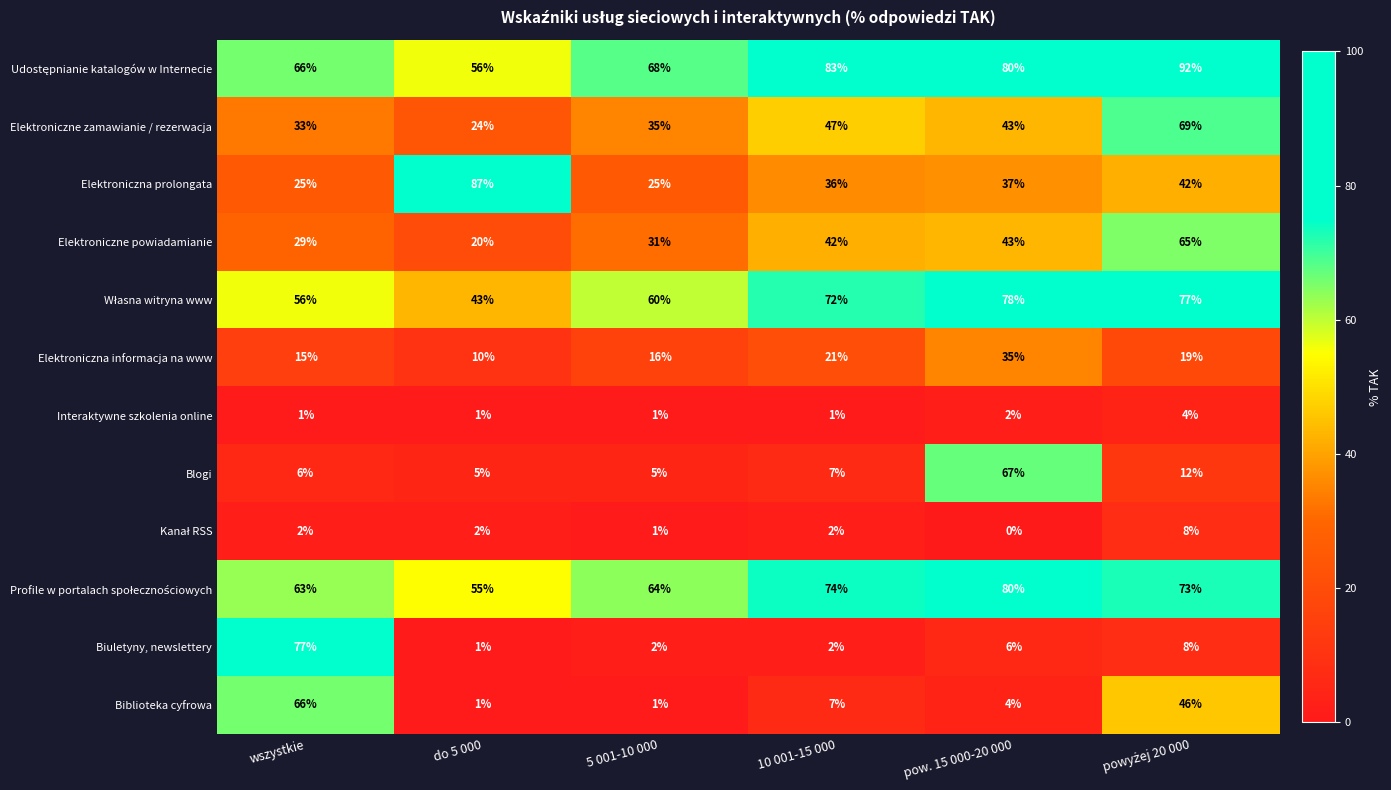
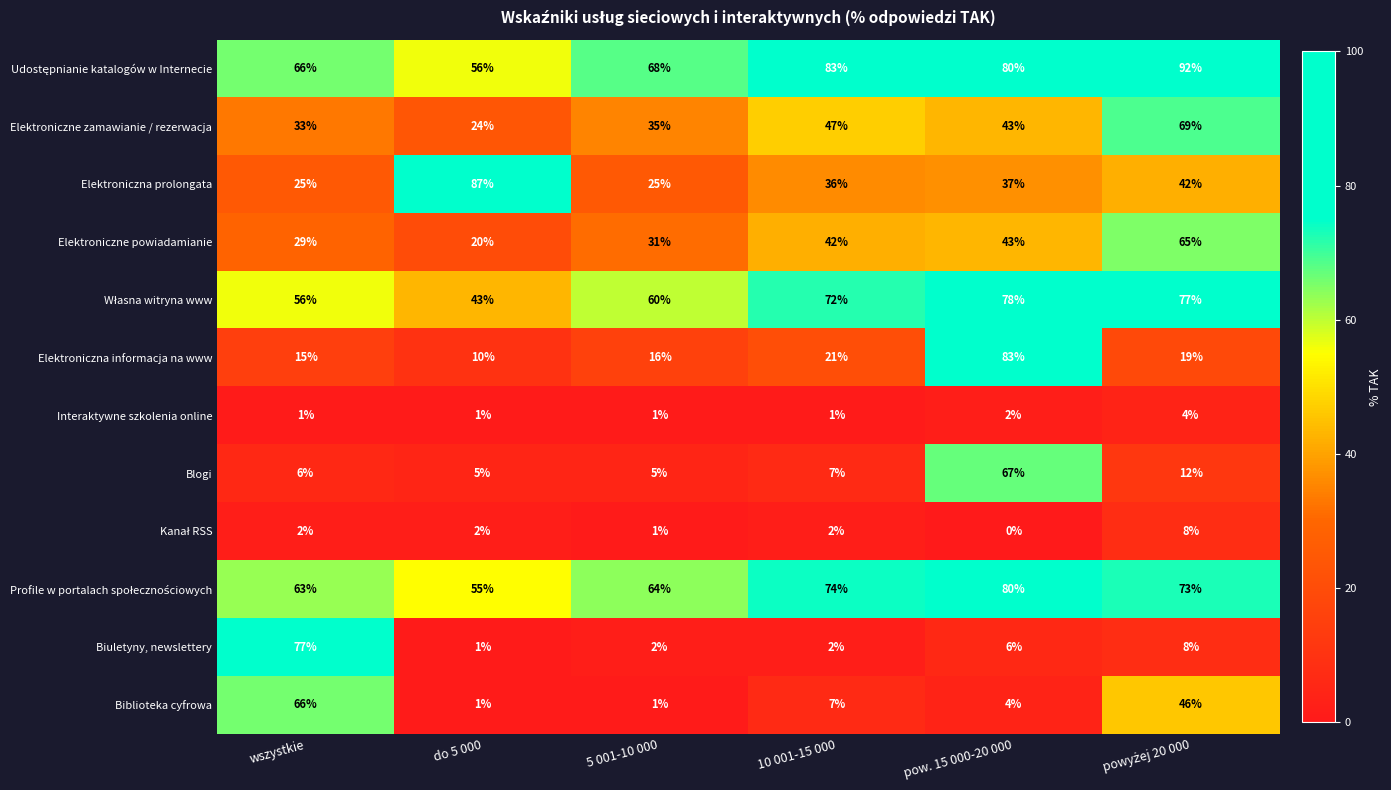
  {
    "Udostępnianie katalogów w Internecie": {
      "wszystkie": "66%",
      "do 5 000": "56%",
      "5 001-10 000": "68%",
      "10 001-15 000": "83%",
      "pow. 15 000-20 000": "80%",
      "powyżej 20 000": "92%"
    },
    "Elektroniczne zamawianie / rezerwacja": {
      "wszystkie": "33%",
      "do 5 000": "24%",
      "5 001-10 000": "35%",
      "10 001-15 000": "47%",
      "pow. 15 000-20 000": "43%",
      "powyżej 20 000": "69%"
    },
    "Elektroniczna prolongata": {
      "wszystkie": "25%",
      "do 5 000": "87%",
      "5 001-10 000": "25%",
      "10 001-15 000": "36%",
      "pow. 15 000-20 000": "37%",
      "powyżej 20 000": "42%"
    },
    "Elektroniczne powiadamianie": {
      "wszystkie": "29%",
      "do 5 000": "20%",
      "5 001-10 000": "31%",
      "10 001-15 000": "42%",
      "pow. 15 000-20 000": "43%",
      "powyżej 20 000": "65%"
    },
    "Własna witryna www": {
      "wszystkie": "56%",
      "do 5 000": "43%",
      "5 001-10 000": "60%",
      "10 001-15 000": "72%",
      "pow. 15 000-20 000": "78%",
      "powyżej 20 000": "77%"
    },
    "Elektroniczna informacja na www": {
      "wszystkie": "15%",
      "do 5 000": "10%",
      "5 001-10 000": "16%",
      "10 001-15 000": "21%",
-     "pow. 15 000-20 000": "35%",
+     "pow. 15 000-20 000": "83%",
      "powyżej 20 000": "19%"
    },
    "Interaktywne szkolenia online": {
      "wszystkie": "1%",
      "do 5 000": "1%",
      "5 001-10 000": "1%",
      "10 001-15 000": "1%",
      "pow. 15 000-20 000": "2%",
      "powyżej 20 000": "4%"
    },
    "Blogi": {
      "wszystkie": "6%",
      "do 5 000": "5%",
      "5 001-10 000": "5%",
      "10 001-15 000": "7%",
      "pow. 15 000-20 000": "67%",
      "powyżej 20 000": "12%"
    },
    "Kanał RSS": {
      "wszystkie": "2%",
      "do 5 000": "2%",
      "5 001-10 000": "1%",
      "10 001-15 000": "2%",
      "pow. 15 000-20 000": "0%",
      "powyżej 20 000": "8%"
    },
    "Profile w portalach społecznościowych": {
      "wszystkie": "63%",
      "do 5 000": "55%",
      "5 001-10 000": "64%",
      "10 001-15 000": "74%",
      "pow. 15 000-20 000": "80%",
      "powyżej 20 000": "73%"
    },
    "Biuletyny, newslettery": {
      "wszystkie": "77%",
      "do 5 000": "1%",
      "5 001-10 000": "2%",
      "10 001-15 000": "2%",
      "pow. 15 000-20 000": "6%",
      "powyżej 20 000": "8%"
    },
    "Biblioteka cyfrowa": {
      "wszystkie": "66%",
      "do 5 000": "1%",
      "5 001-10 000": "1%",
      "10 001-15 000": "7%",
      "pow. 15 000-20 000": "4%",
      "powyżej 20 000": "46%"
    }
  }
